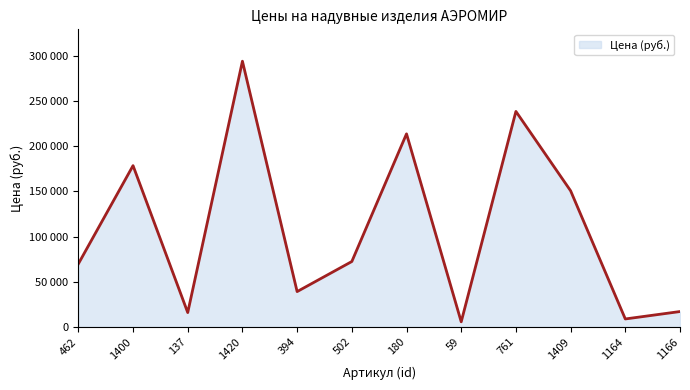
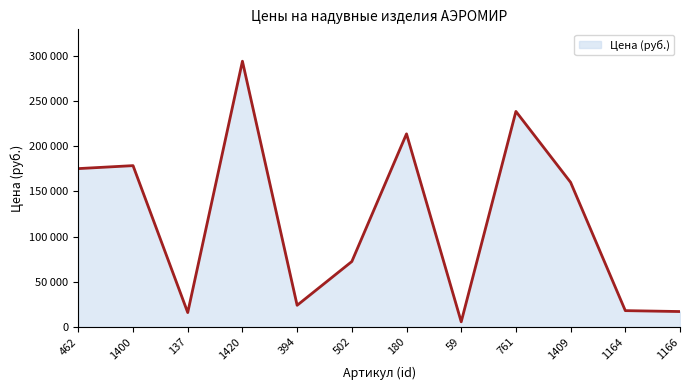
  {
-   "462": 70000,
+   "462": 180000,
    "1400": 180000,
    "137": 20000,
    "1420": 290000,
-   "394": 40000,
+   "394": 20000,
    "502": 70000,
    "180": 210000,
    "59": 10000,
    "761": 240000,
-   "1409": 150000,
-   "1164": 10000,
+   "1409": 160000,
+   "1164": 20000,
    "1166": 20000
  }
